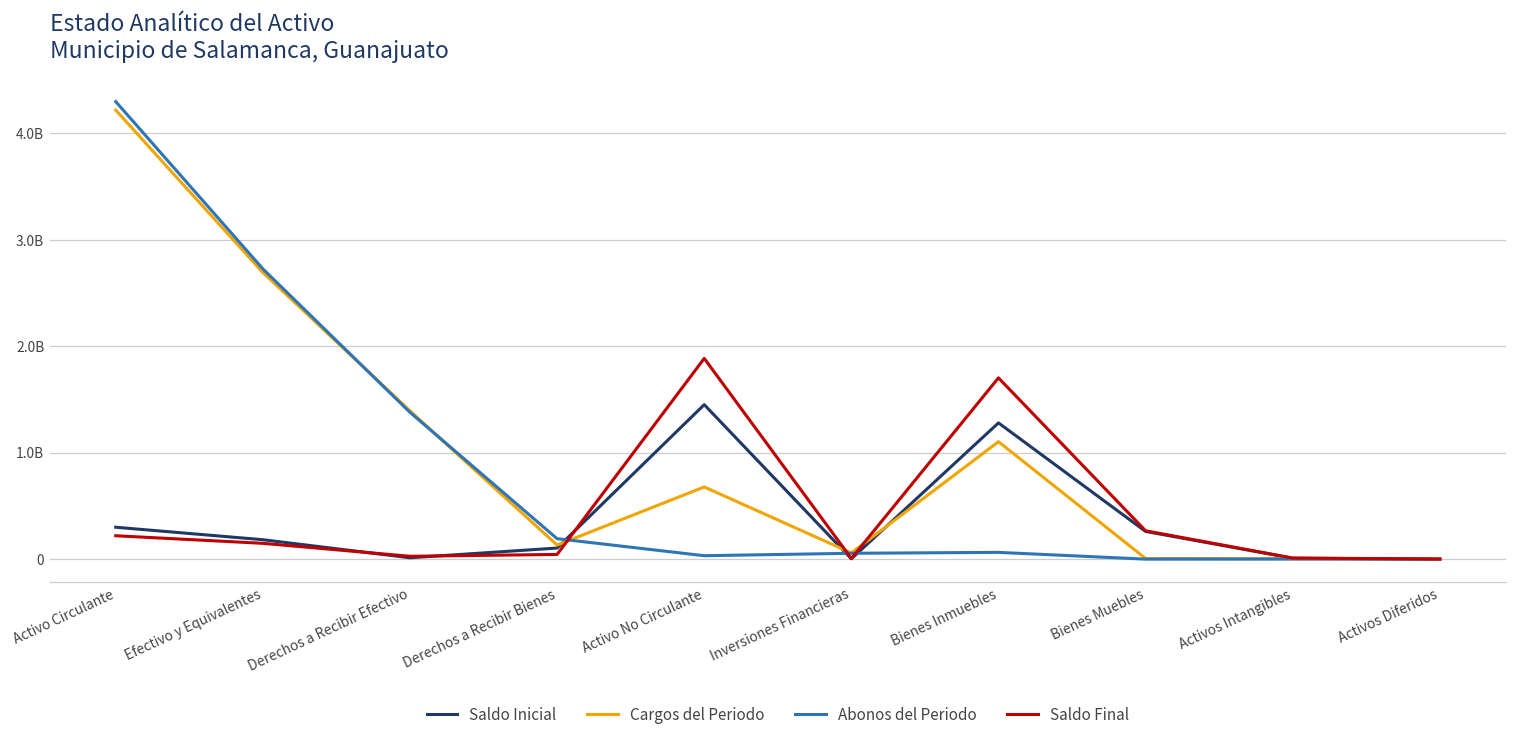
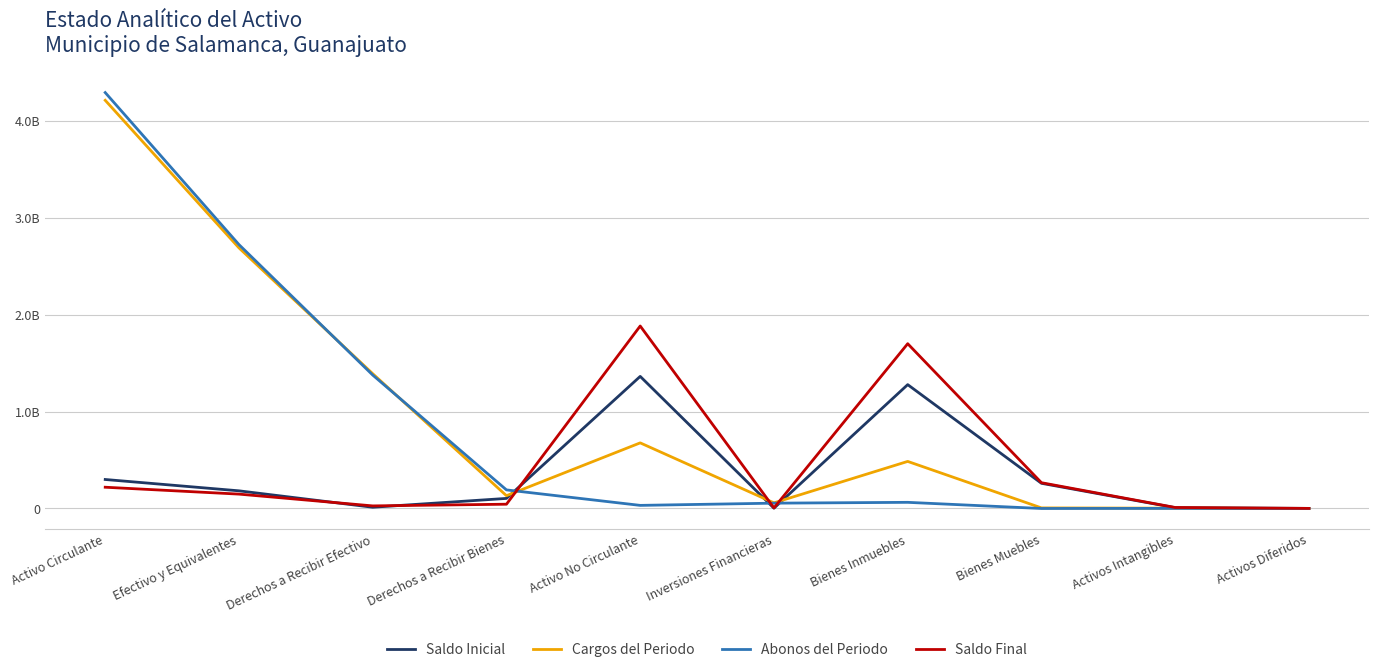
  {
    "Saldo Inicial": {
      "Activo Circulante": 300000000,
      "Efectivo y Equivalentes": 200000000,
      "Derechos a Recibir Bienes": 100000000,
-     "Activo No Circulante": 1500000000,
+     "Activo No Circulante": 1400000000,
      "Bienes Inmuebles": 1300000000
    },
    "Cargos del Periodo": {
      "Activo Circulante": 4200000000,
      "Efectivo y Equivalentes": 2700000000,
      "Derechos a Recibir Bienes": 100000000,
      "Activo No Circulante": 700000000,
-     "Bienes Inmuebles": 1100000000
+     "Bienes Inmuebles": 500000000
    },
    "Abonos del Periodo": {
      "Activo Circulante": 4300000000,
      "Efectivo y Equivalentes": 2700000000,
      "Derechos a Recibir Bienes": 200000000,
      "Activo No Circulante": 0,
      "Bienes Inmuebles": 100000000
    },
    "Saldo Final": {
      "Activo Circulante": 200000000,
      "Efectivo y Equivalentes": 100000000,
      "Derechos a Recibir Bienes": 0,
      "Activo No Circulante": 1900000000,
      "Bienes Inmuebles": 1700000000
    }
  }
